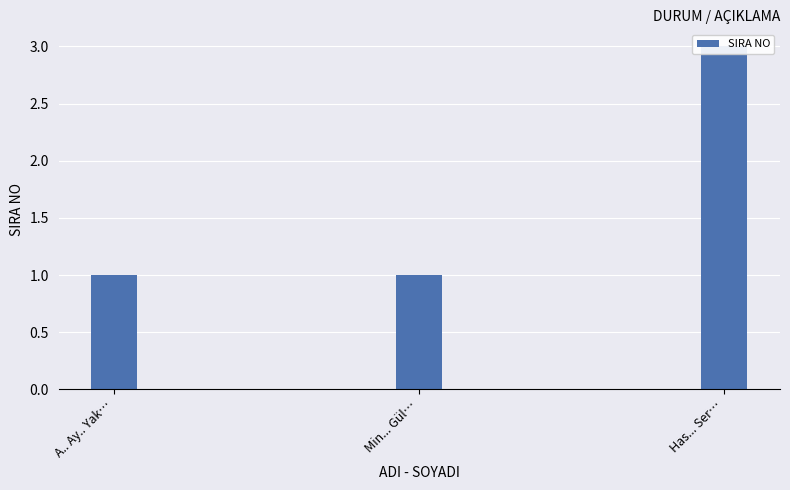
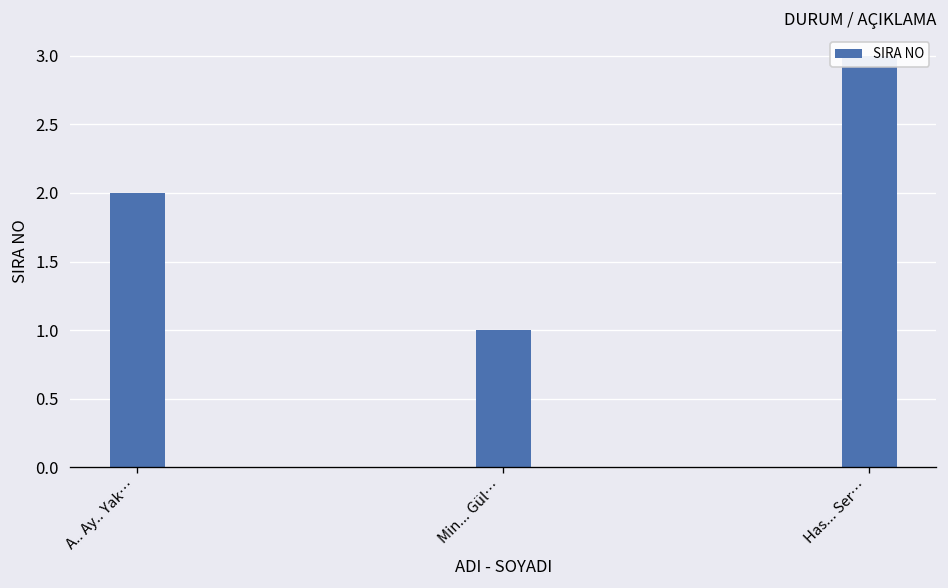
  {
-   "A.. Ay.. Yak…": 1,
+   "A.. Ay.. Yak…": 2,
    "Min... Gül…": 1
  }
